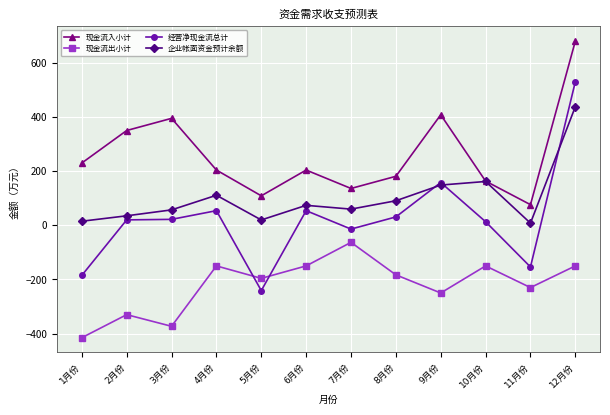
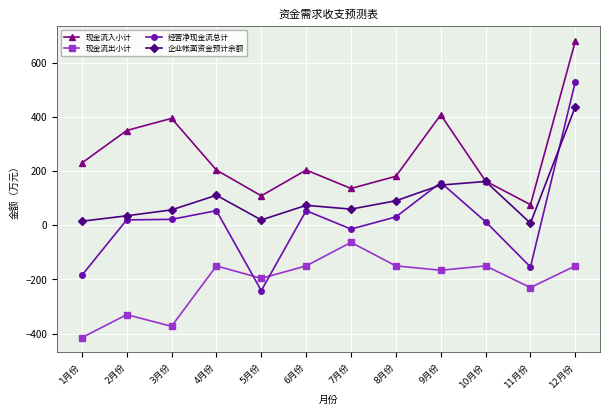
  {
    "现金流出小计": {
      "1月份": -420,
      "2月份": -330,
      "3月份": -370,
      "4月份": -150,
      "5月份": -200,
      "6月份": -150,
      "7月份": -60,
-     "8月份": -180,
-     "9月份": -250,
+     "8月份": -150,
+     "9月份": -170,
      "10月份": -150,
      "11月份": -230,
      "12月份": -150
    }
  }
